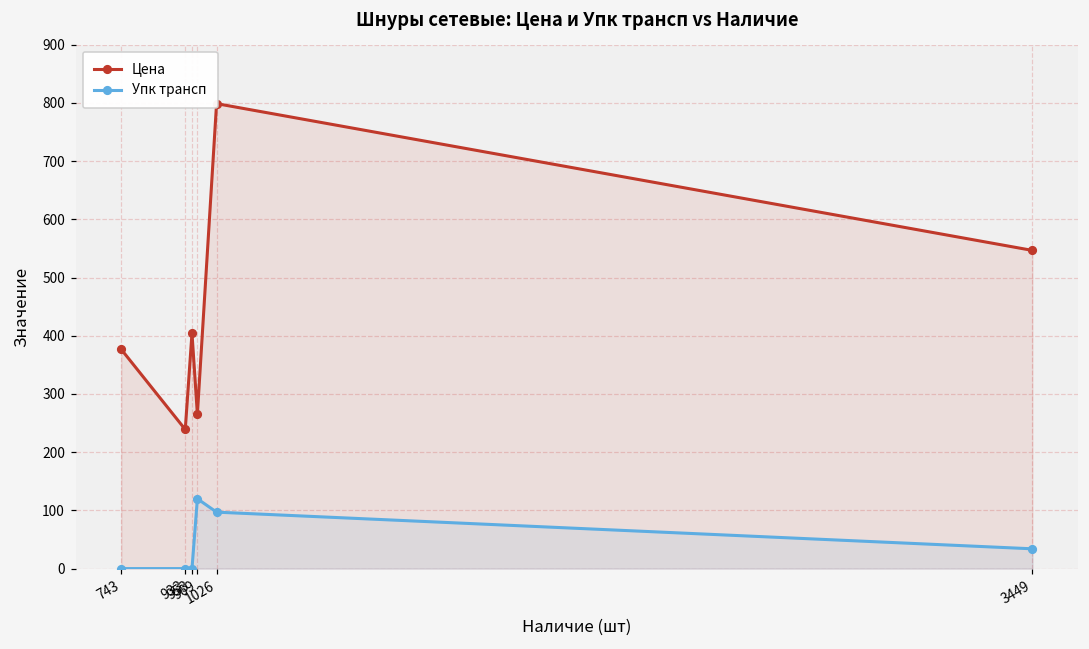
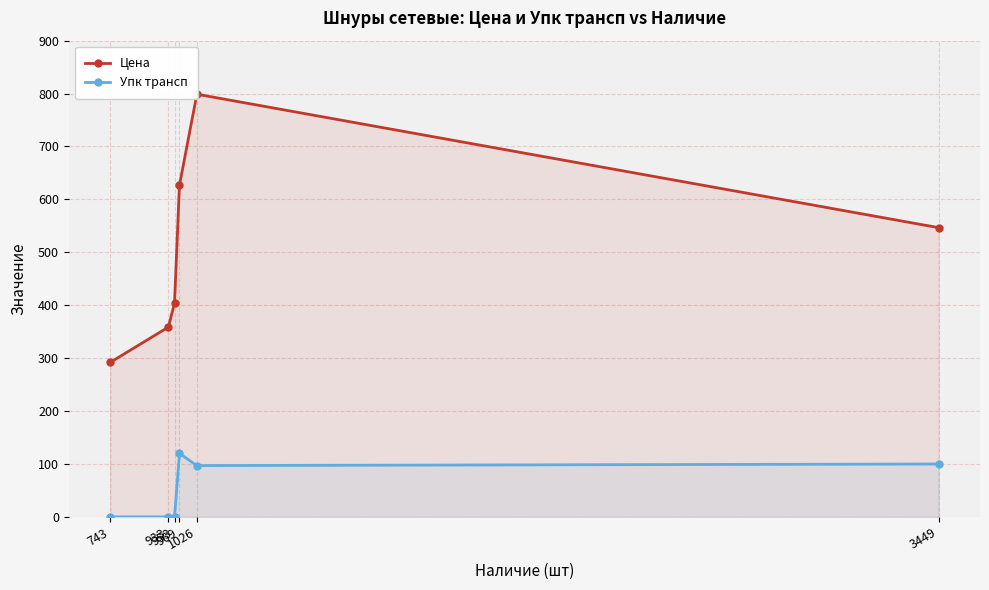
  {
    "Цена": {
-     "743": 380,
-     "933": 240,
+     "743": 290,
+     "933": 360,
      "953": 400,
-     "969": 270,
+     "969": 630,
      "3449": 550
    },
    "Упк трансп": {
      "743": 0,
      "933": 0,
      "953": 0,
      "969": 120,
      "1026": 100,
-     "3449": 30
+     "3449": 100
    }
  }
